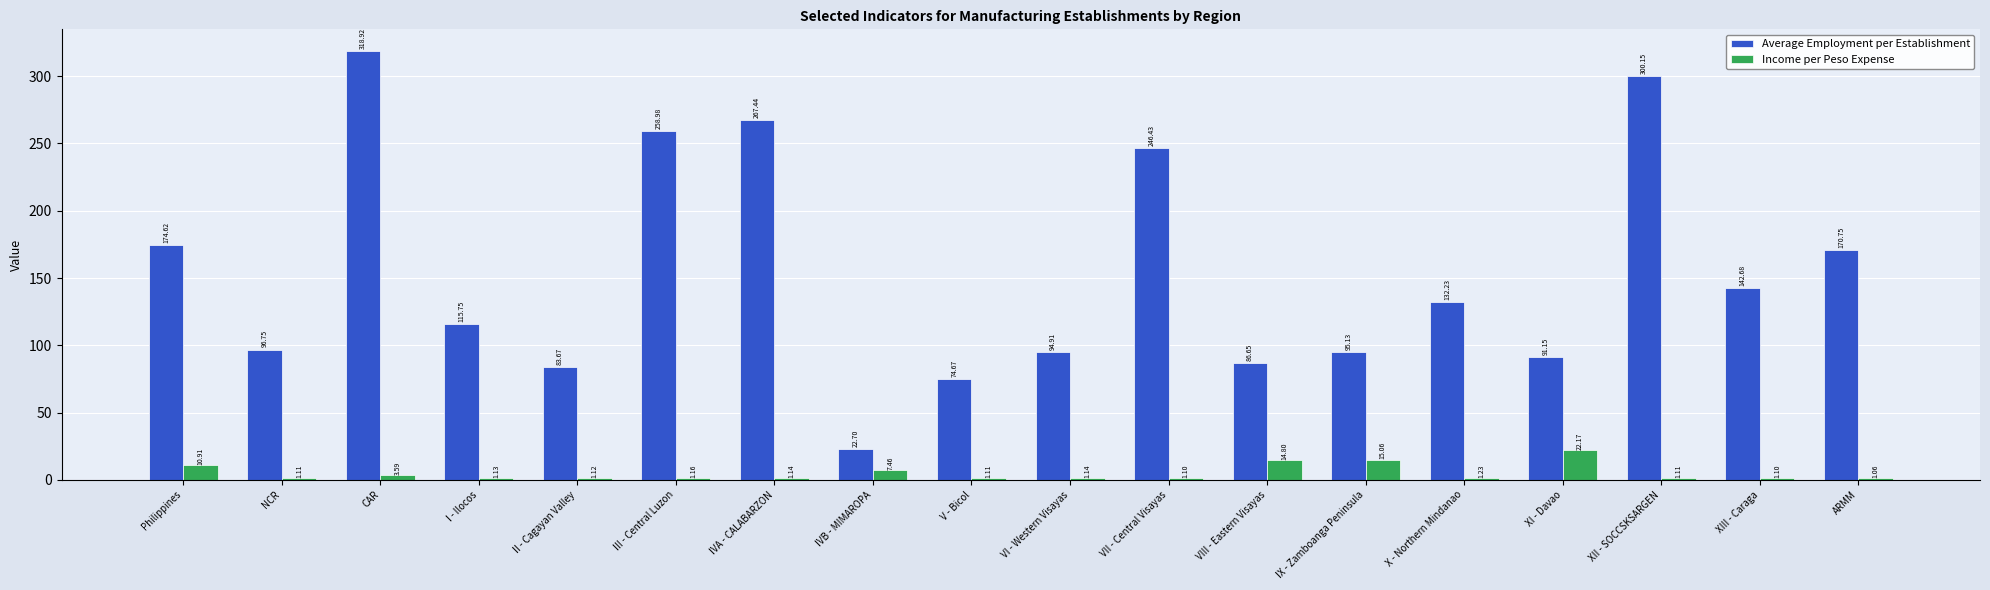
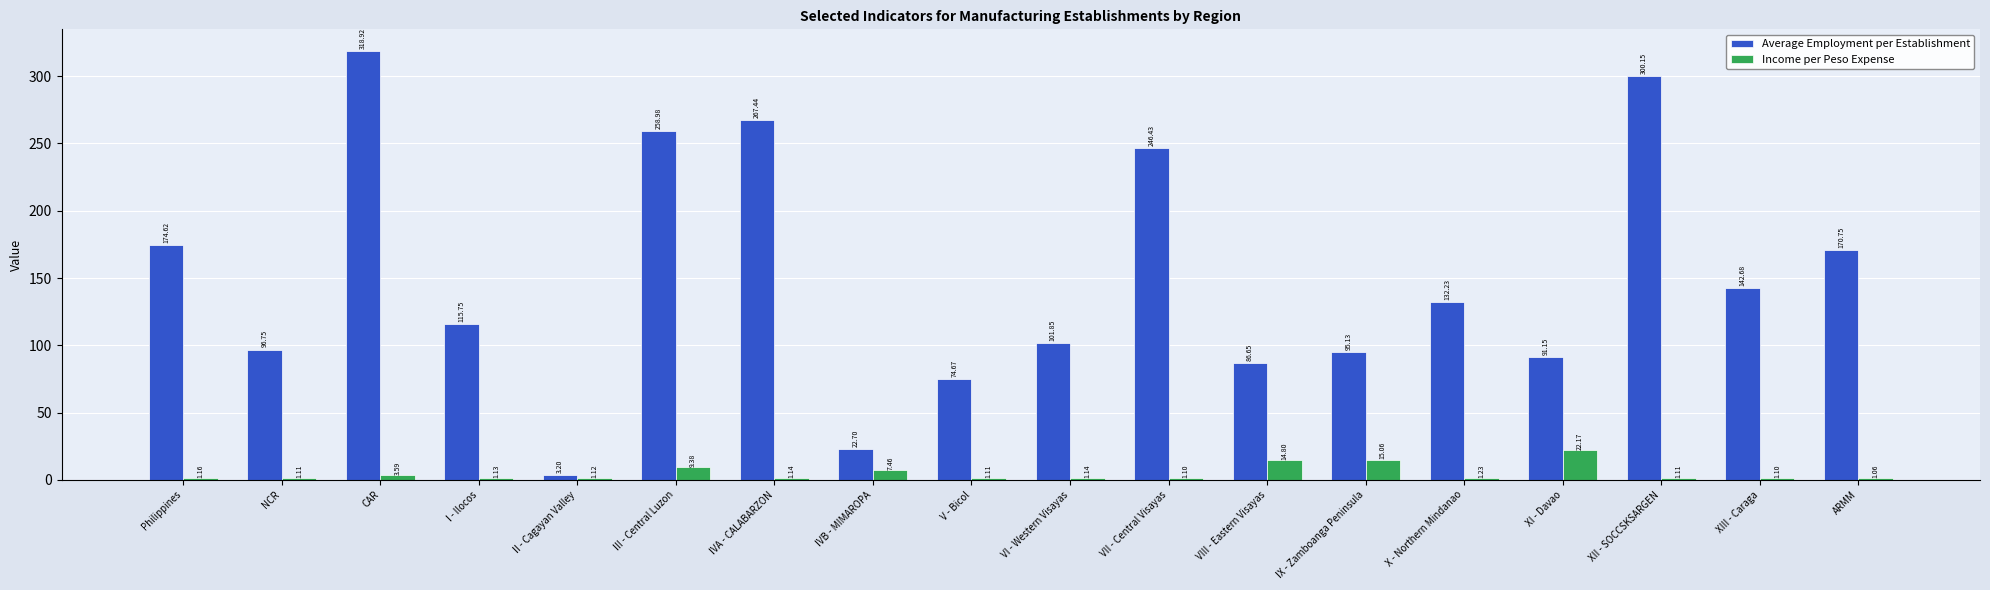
  {
    "Average Employment per Establishment": {
      "Philippines": 174.62,
      "NCR": 96.75,
      "CAR": 318.92,
      "I - Ilocos": 115.75,
-     "II - Cagayan Valley": 83.67,
+     "II - Cagayan Valley": 3.20,
      "III - Central Luzon": 258.98,
      "IVA - CALABARZON": 267.44,
      "IVB - MIMAROPA": 22.70,
      "V - Bicol": 74.67,
-     "VI - Western Visayas": 94.91,
+     "VI - Western Visayas": 101.85,
      "VII - Central Visayas": 246.43,
      "VIII - Eastern Visayas": 86.65,
      "IX - Zamboanga Peninsula": 95.13,
      "X - Northern Mindanao": 132.23,
      "XI - Davao": 91.15,
      "XII - SOCCSKSARGEN": 300.15,
      "XIII - Caraga": 142.68,
      "ARMM": 170.75
    },
    "Income per Peso Expense": {
-     "Philippines": 10.91,
+     "Philippines": 1.16,
      "NCR": 1.11,
      "CAR": 3.59,
      "I - Ilocos": 1.13,
      "II - Cagayan Valley": 1.12,
-     "III - Central Luzon": 1.16,
+     "III - Central Luzon": 9.38,
      "IVA - CALABARZON": 1.14,
      "IVB - MIMAROPA": 7.46,
      "V - Bicol": 1.11,
      "VI - Western Visayas": 1.14,
      "VII - Central Visayas": 1.10,
      "VIII - Eastern Visayas": 14.80,
      "IX - Zamboanga Peninsula": 15.06,
      "X - Northern Mindanao": 1.23,
      "XI - Davao": 22.17,
      "XII - SOCCSKSARGEN": 1.11,
      "XIII - Caraga": 1.10,
      "ARMM": 1.06
    }
  }
